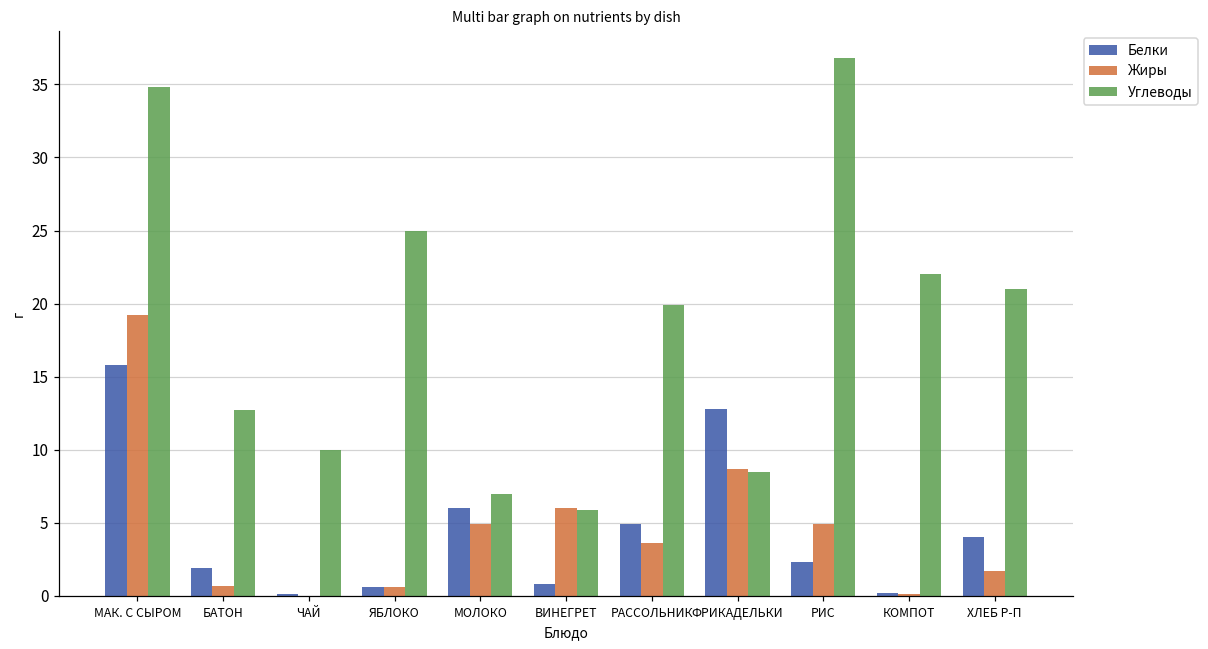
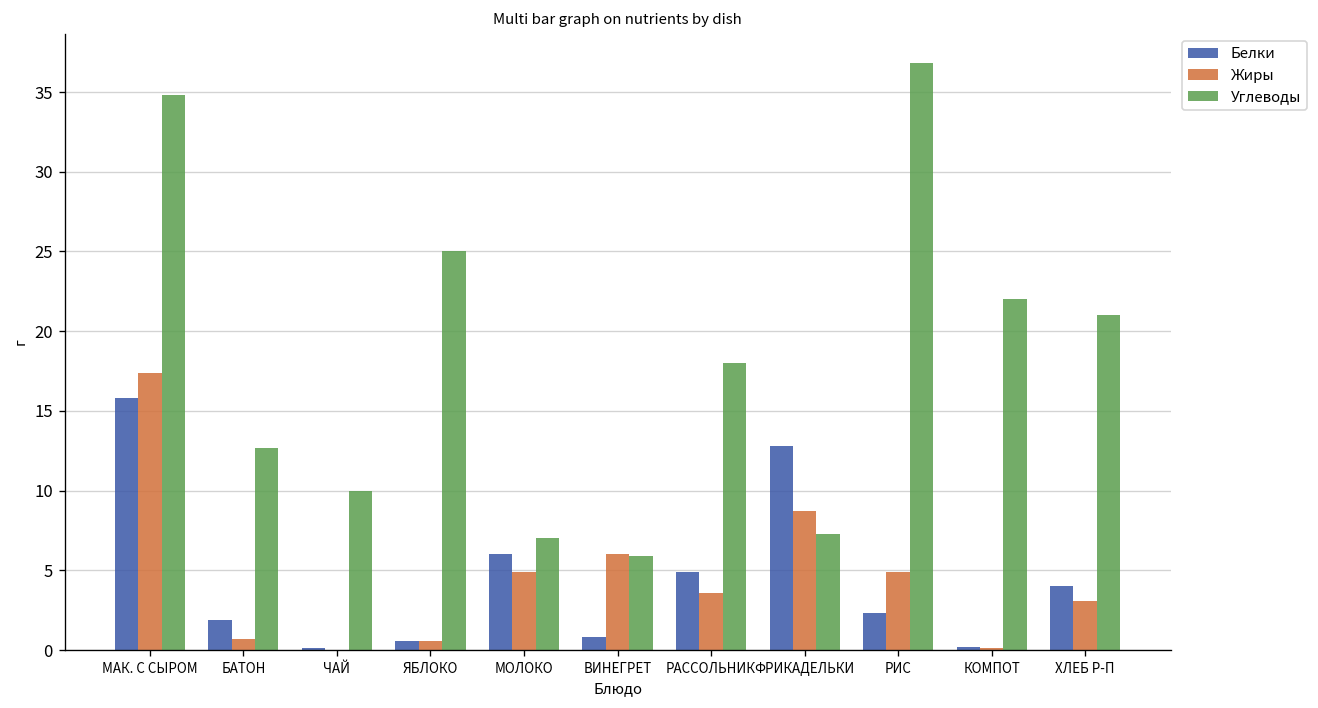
  {
    "Белки": {
      "МАК. С СЫРОМ": 15.8,
      "БАТОН": 1.9,
      "ЯБЛОКО": 0.6,
      "МОЛОКО": 6.0,
      "ВИНЕГРЕТ": 0.8,
      "РАССОЛЬНИК": 4.9,
      "ФРИКАДЕЛЬКИ": 12.8,
      "РИС": 2.3,
      "КОМПОТ": 0.2,
      "ХЛЕБ Р-П": 4.0
    },
    "Жиры": {
-     "МАК. С СЫРОМ": 19.2,
+     "МАК. С СЫРОМ": 17.4,
      "БАТОН": 0.7,
      "ЧАЙ": 0.0,
      "ЯБЛОКО": 0.6,
      "МОЛОКО": 4.9,
      "ВИНЕГРЕТ": 6.0,
      "РАССОЛЬНИК": 3.6,
      "ФРИКАДЕЛЬКИ": 8.7,
      "РИС": 4.9,
-     "ХЛЕБ Р-П": 1.7
+     "ХЛЕБ Р-П": 3.1
    },
    "Углеводы": {
      "МАК. С СЫРОМ": 34.8,
      "БАТОН": 12.7,
      "ЧАЙ": 10.0,
      "ЯБЛОКО": 25.0,
      "МОЛОКО": 7.0,
      "ВИНЕГРЕТ": 5.9,
-     "РАССОЛЬНИК": 19.9,
-     "ФРИКАДЕЛЬКИ": 8.5,
+     "РАССОЛЬНИК": 18.0,
+     "ФРИКАДЕЛЬКИ": 7.3,
      "РИС": 36.8,
      "КОМПОТ": 22.0,
      "ХЛЕБ Р-П": 21.0
    }
  }
